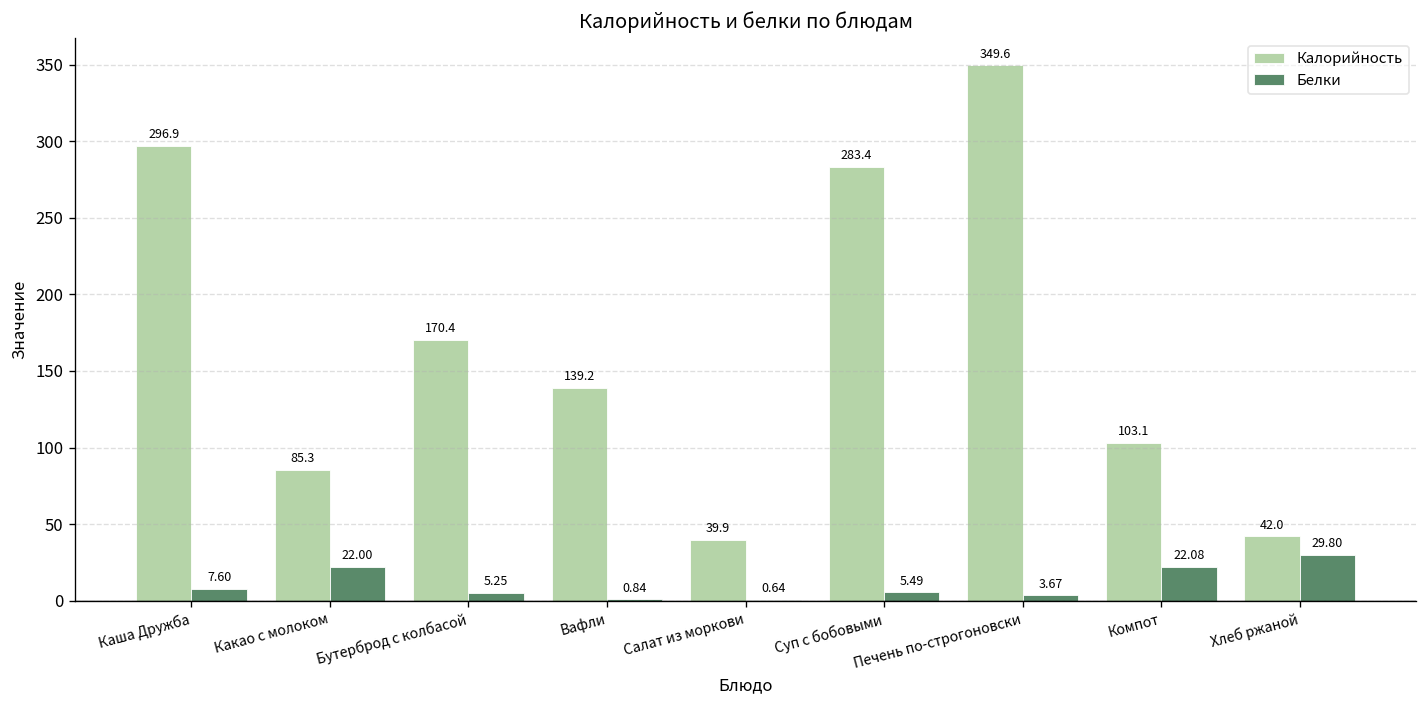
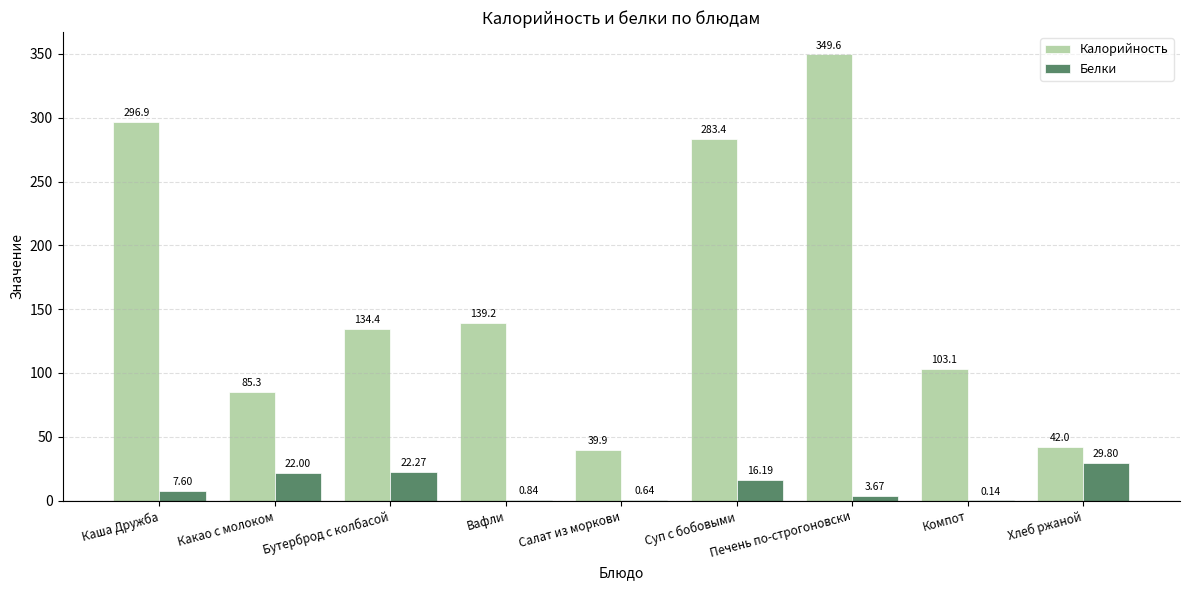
  {
    "Калорийность": {
      "Каша Дружба": 296.9,
      "Какао с молоком": 85.3,
-     "Бутерброд с колбасой": 170.4,
+     "Бутерброд с колбасой": 134.4,
      "Вафли": 139.2,
      "Салат из моркови": 39.9,
      "Суп с бобовыми": 283.4,
      "Печень по-строгоновски": 349.6,
      "Компот": 103.1,
      "Хлеб ржаной": 42.0
    },
    "Белки": {
      "Каша Дружба": 7.60,
      "Какао с молоком": 22.00,
-     "Бутерброд с колбасой": 5.25,
+     "Бутерброд с колбасой": 22.27,
      "Вафли": 0.84,
      "Салат из моркови": 0.64,
-     "Суп с бобовыми": 5.49,
+     "Суп с бобовыми": 16.19,
      "Печень по-строгоновски": 3.67,
-     "Компот": 22.08,
+     "Компот": 0.14,
      "Хлеб ржаной": 29.80
    }
  }
